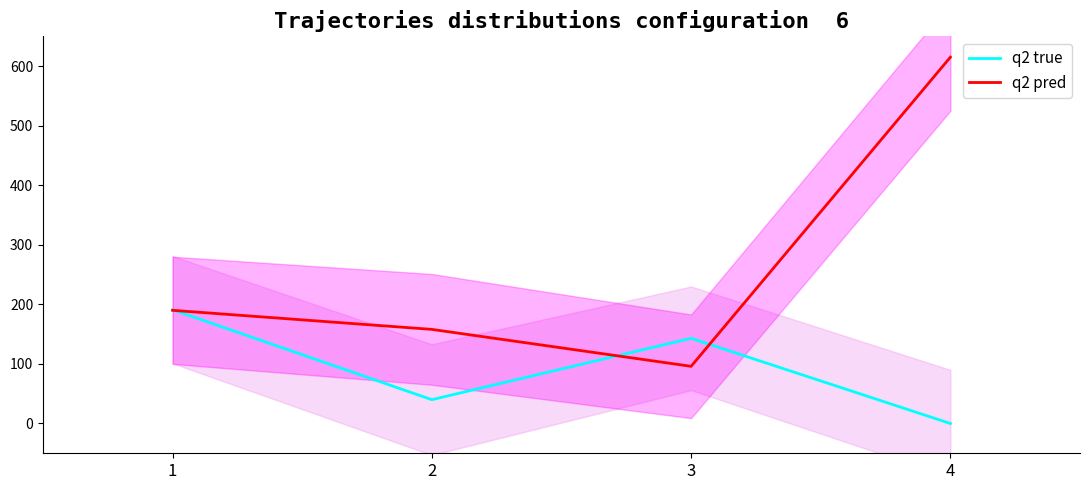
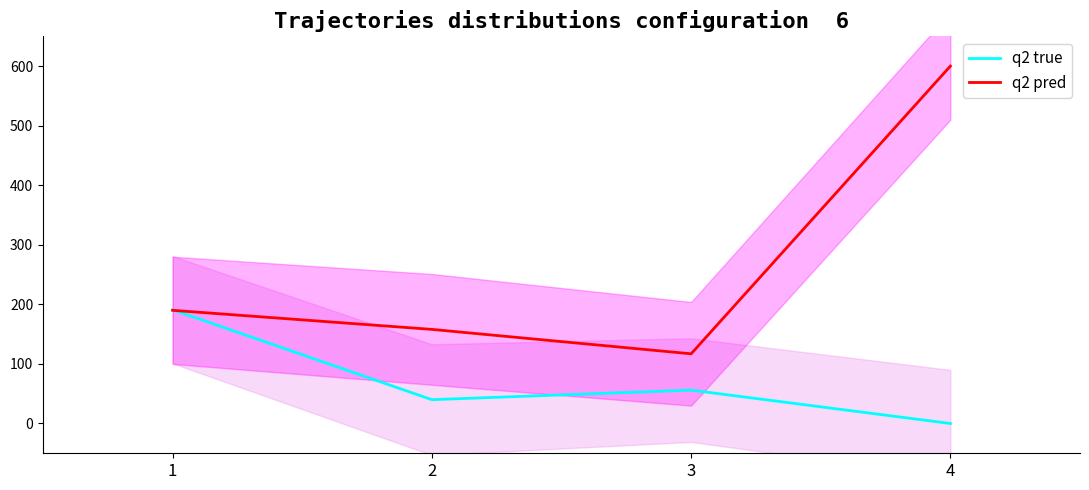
  {
    "q2 true": {
      "2": 40,
-     "3": 140,
+     "3": 60,
      "4": 0
    },
    "q2 pred": {
      "2": 160,
-     "3": 100,
-     "4": 620
+     "3": 120,
+     "4": 600
    }
  }
